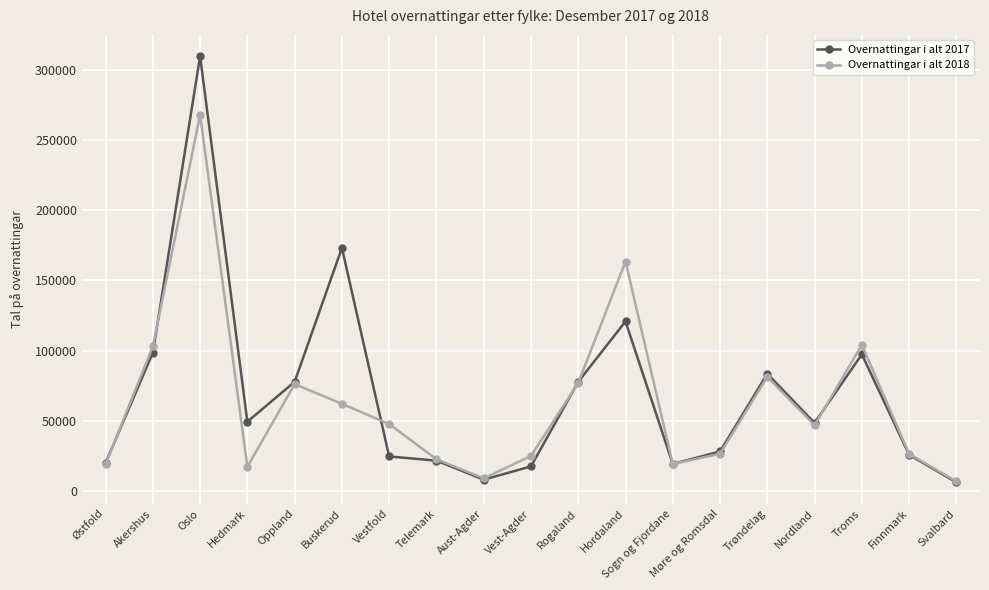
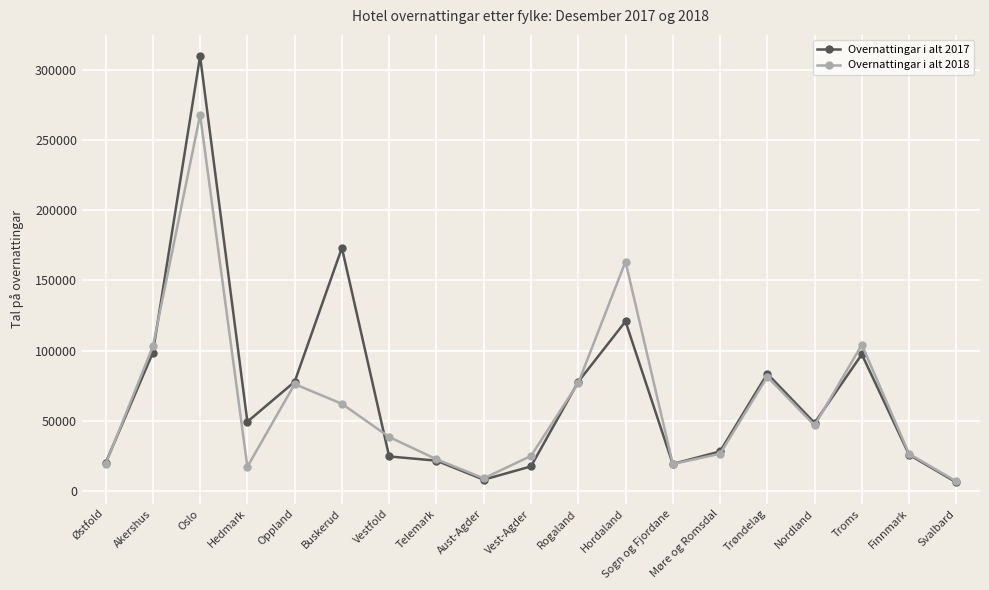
  {
    "Overnattingar i alt 2017": {
      "Akershus": 98000,
      "Oslo": 310000,
      "Hedmark": 49000,
      "Buskerud": 173000,
      "Vestfold": 24000,
      "Vest-Agder": 17000,
      "Hordaland": 121000,
      "Trøndelag": 83000,
      "Troms": 97000
    },
    "Overnattingar i alt 2018": {
      "Akershus": 103000,
      "Oslo": 268000,
      "Hedmark": 17000,
      "Buskerud": 62000,
-     "Vestfold": 48000,
+     "Vestfold": 38000,
      "Vest-Agder": 25000,
      "Hordaland": 163000,
      "Trøndelag": 81000,
      "Troms": 104000
    }
  }
